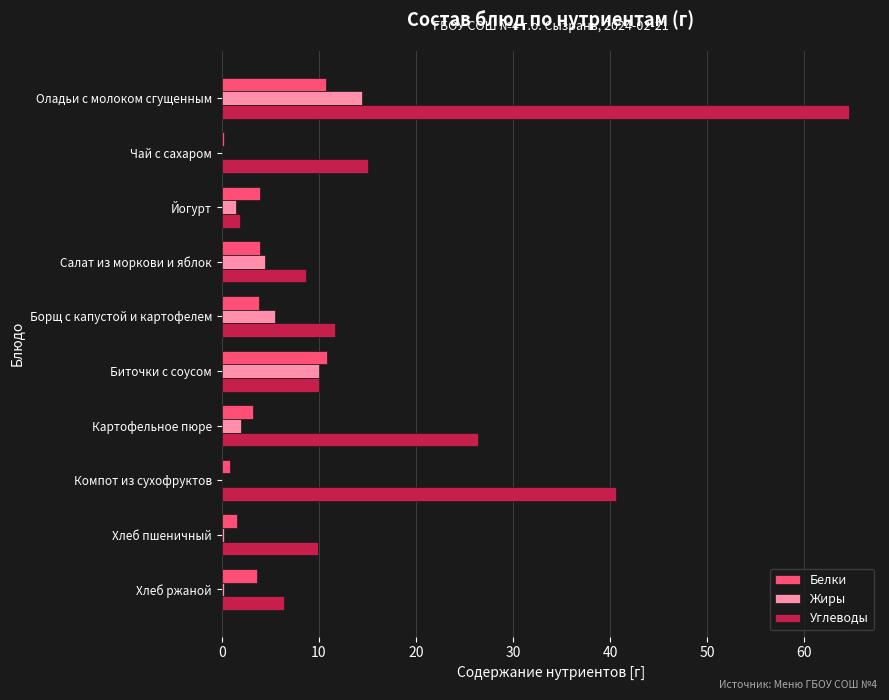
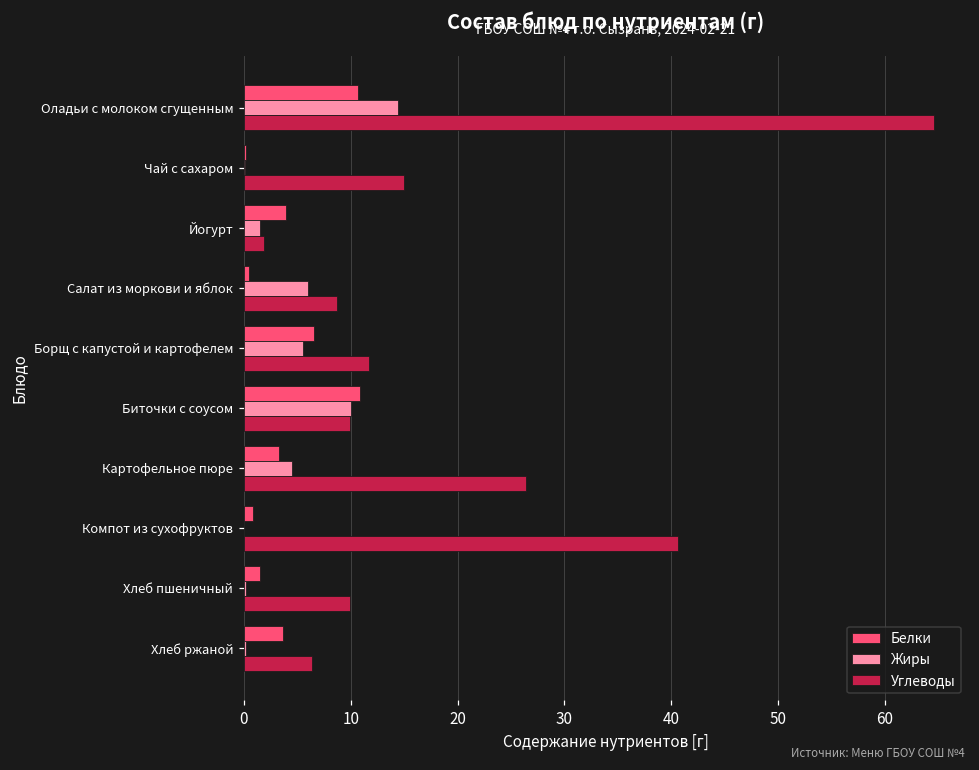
  {
    "Белки": {
      "Оладьи с молоком сгущенным": 11,
      "Йогурт": 4,
-     "Салат из моркови и яблок": 4,
-     "Борщ с капустой и картофелем": 4,
+     "Салат из моркови и яблок": 1,
+     "Борщ с капустой и картофелем": 7,
      "Биточки с соусом": 11,
      "Картофельное пюре": 3,
      "Компот из сухофруктов": 1,
      "Хлеб пшеничный": 2,
      "Хлеб ржаной": 4
    },
    "Жиры": {
      "Оладьи с молоком сгущенным": 14,
      "Йогурт": 2,
-     "Салат из моркови и яблок": 4,
+     "Салат из моркови и яблок": 6,
      "Борщ с капустой и картофелем": 6,
      "Биточки с соусом": 10,
-     "Картофельное пюре": 2,
+     "Картофельное пюре": 4,
      "Компот из сухофруктов": 0
    },
    "Углеводы": {
      "Оладьи с молоком сгущенным": 65,
      "Чай с сахаром": 15,
      "Йогурт": 2,
      "Салат из моркови и яблок": 9,
      "Борщ с капустой и картофелем": 12,
      "Биточки с соусом": 10,
      "Картофельное пюре": 26,
      "Компот из сухофруктов": 41,
      "Хлеб пшеничный": 10,
      "Хлеб ржаной": 6
    }
  }
